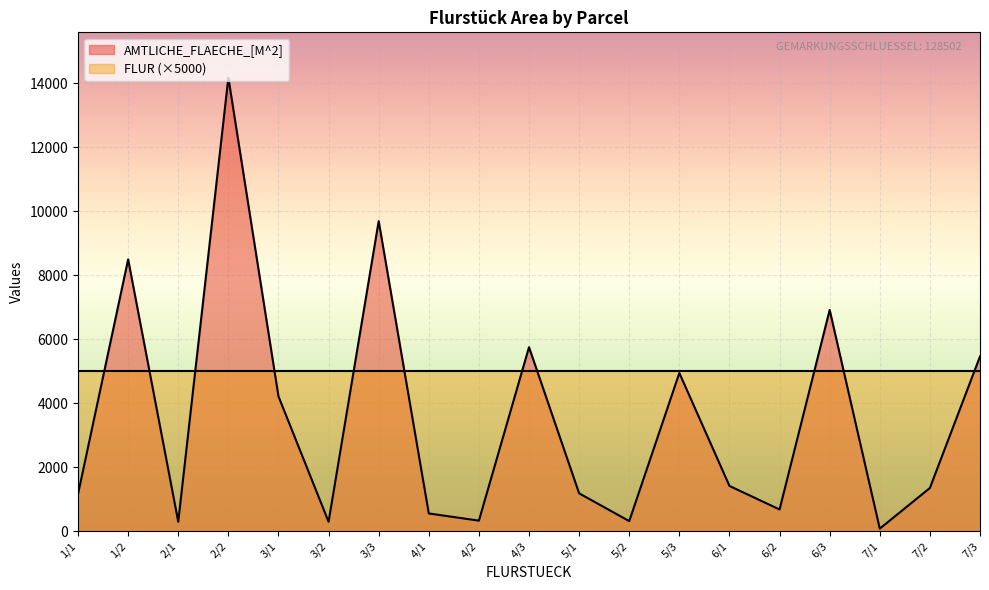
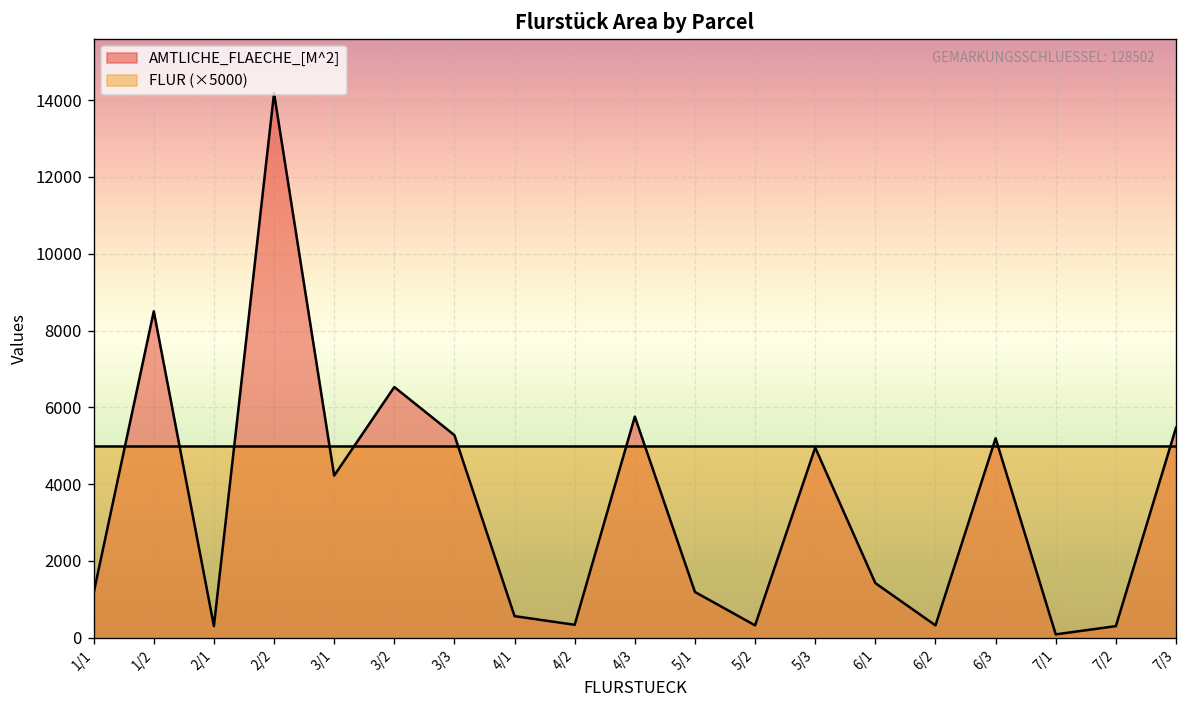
  {
    "AMTLICHE_FLAECHE_[M^2]": {
      "1/1": 1200,
      "1/2": 8500,
      "2/1": 300,
      "3/1": 4200,
-     "3/2": 300,
-     "3/3": 9700,
+     "3/2": 6500,
+     "3/3": 5300,
      "4/1": 600,
      "4/2": 300,
      "4/3": 5800,
      "5/1": 1200,
      "5/2": 300,
      "6/1": 1400,
-     "6/2": 700,
-     "6/3": 6900,
+     "6/2": 300,
+     "6/3": 5200,
      "7/1": 100,
-     "7/2": 1400,
+     "7/2": 300,
      "7/3": 5500
    },
    "FLUR (×5000)": {
      "1/1": 5000,
      "1/2": 5000,
      "2/1": 5000,
      "2/2": 5000,
      "3/1": 5000,
      "3/2": 5000,
      "3/3": 5000,
      "4/1": 5000,
      "4/2": 5000,
      "4/3": 5000,
      "5/1": 5000,
      "5/2": 5000,
      "6/1": 5000,
      "6/2": 5000,
      "6/3": 5000,
      "7/1": 5000,
      "7/2": 5000,
      "7/3": 5000
    }
  }
